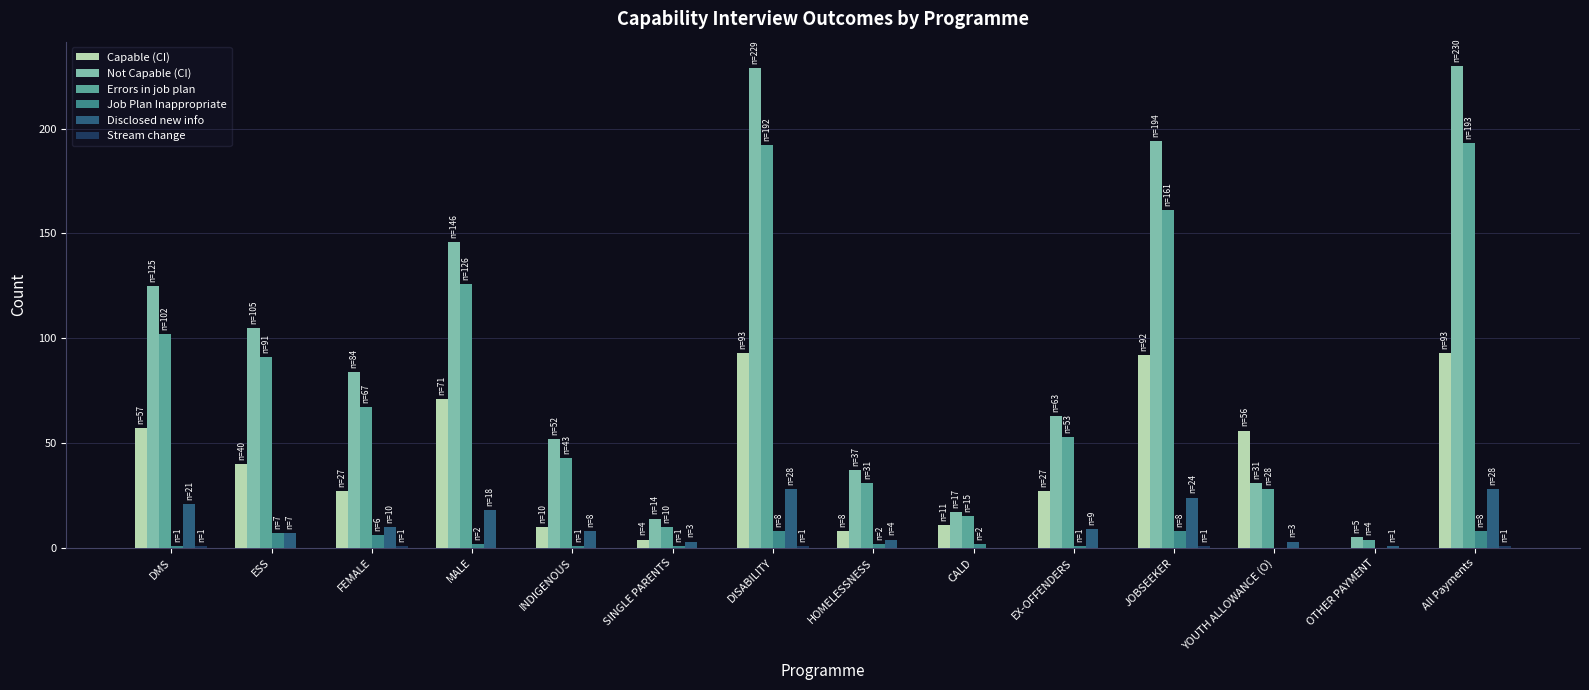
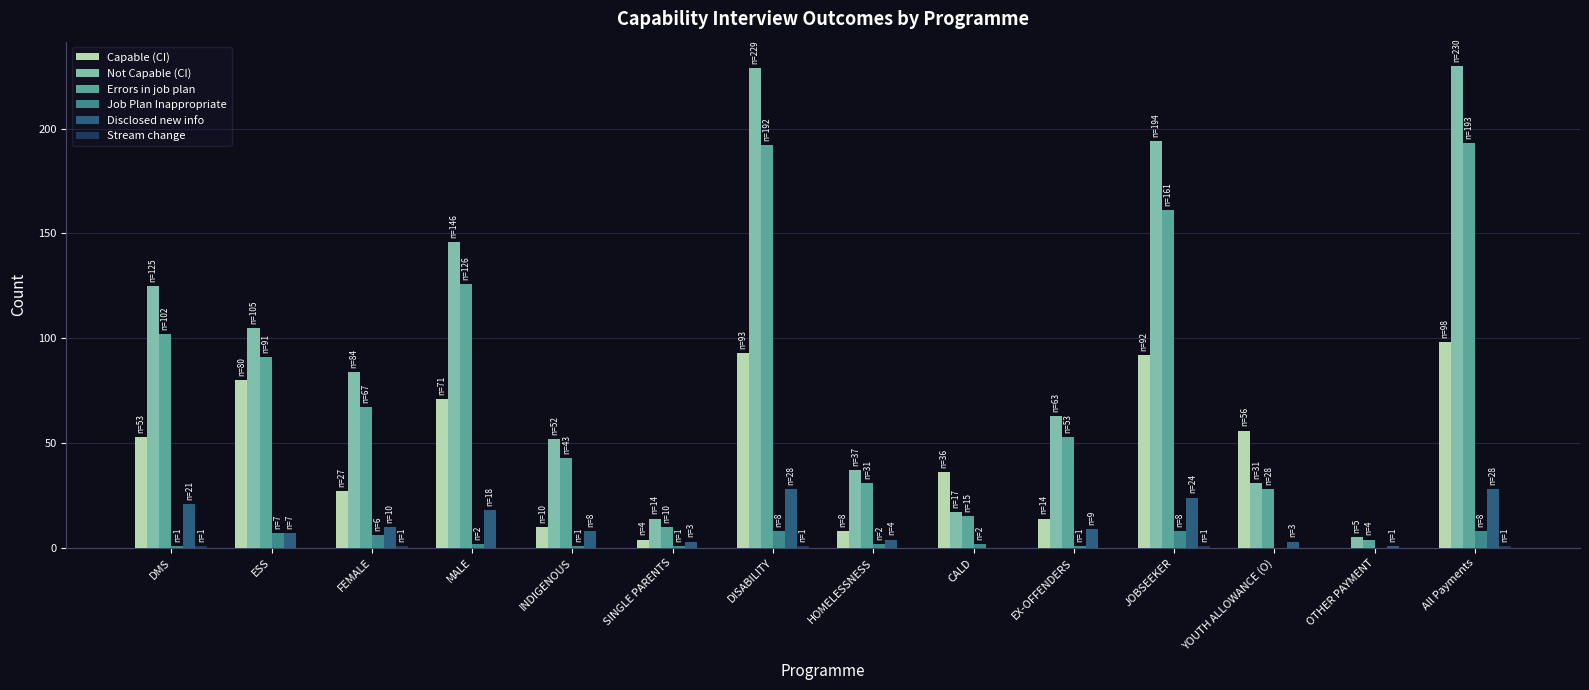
  {
    "Capable (CI)": {
-     "DMS": 57,
-     "ESS": 40,
+     "DMS": 53,
+     "ESS": 80,
      "FEMALE": 27,
      "MALE": 71,
      "INDIGENOUS": 10,
      "SINGLE PARENTS": 4,
      "DISABILITY": 93,
      "HOMELESSNESS": 8,
-     "CALD": 11,
-     "EX-OFFENDERS": 27,
+     "CALD": 36,
+     "EX-OFFENDERS": 14,
      "JOBSEEKER": 92,
      "YOUTH ALLOWANCE (O)": 56,
-     "All Payments": 93
+     "All Payments": 98
    }
  }
